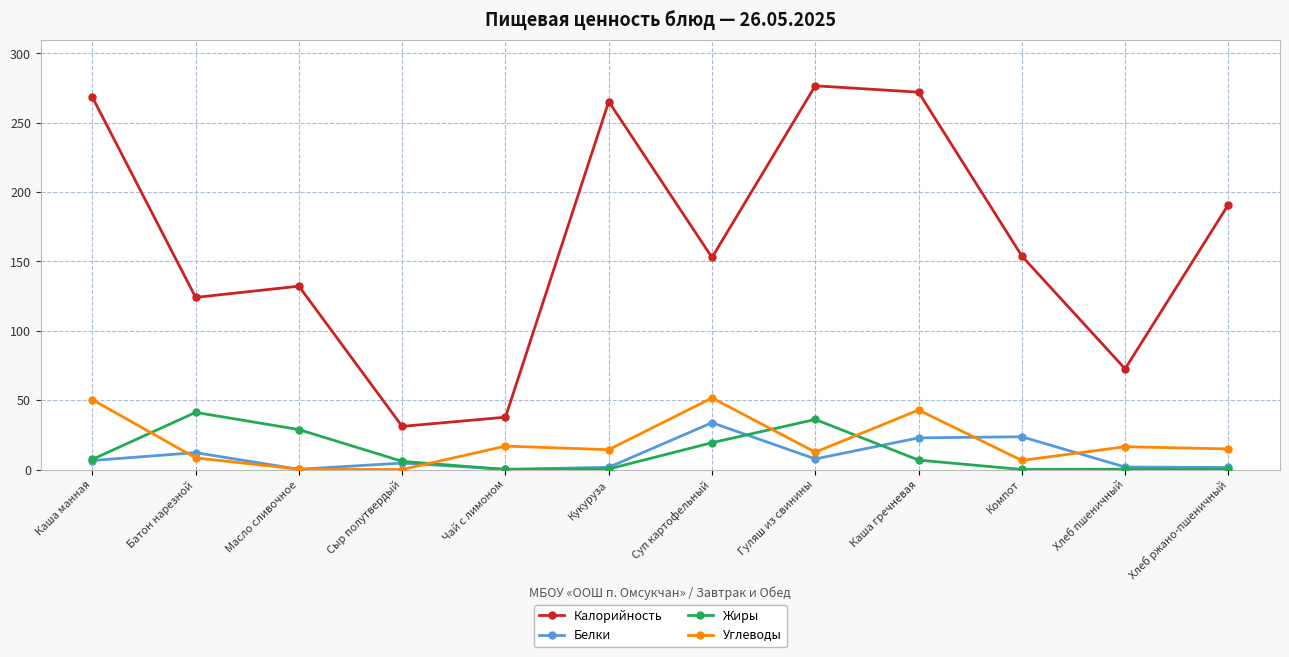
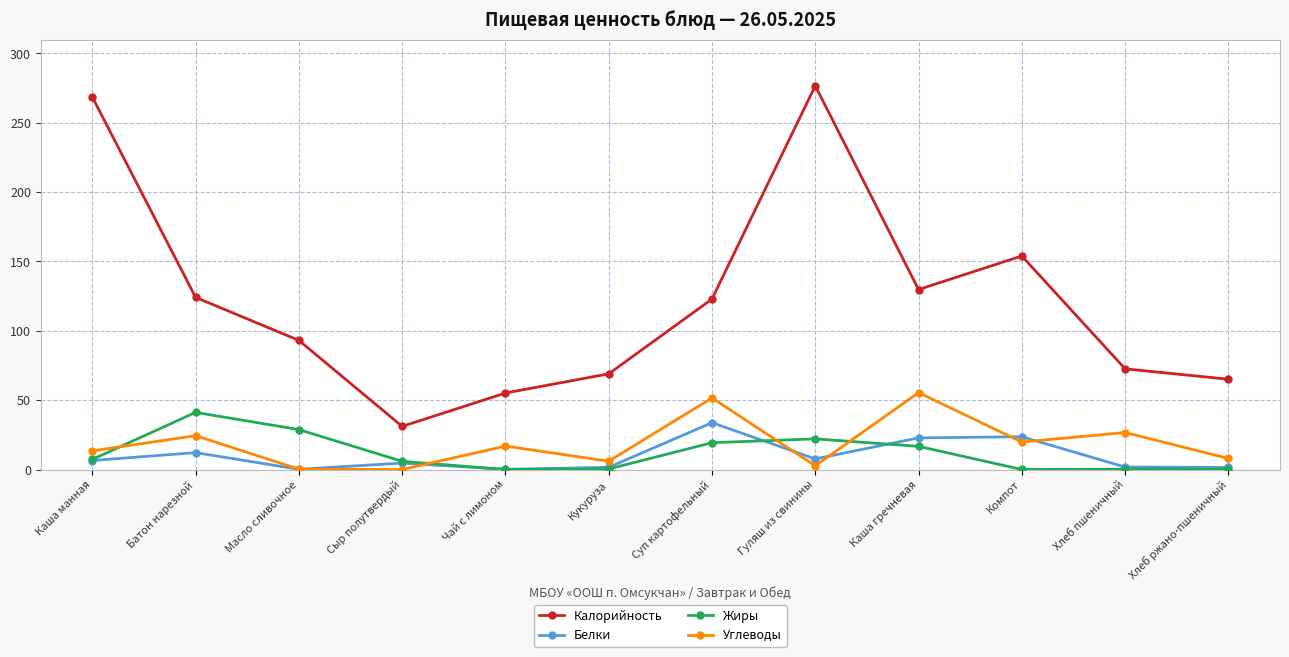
  {
    "Калорийность": {
      "Каша манная": 269,
      "Батон нарезной": 124,
-     "Масло сливочное": 132,
+     "Масло сливочное": 93,
      "Сыр полутвердый": 31,
-     "Чай с лимоном": 38,
-     "Кукуруза": 265,
-     "Суп картофельный": 153,
+     "Чай с лимоном": 55,
+     "Кукуруза": 69,
+     "Суп картофельный": 123,
      "Гуляш из свинины": 277,
-     "Каша гречневая": 272,
+     "Каша гречневая": 130,
      "Компот": 154,
      "Хлеб пшеничный": 73,
-     "Хлеб ржано-пшеничный": 191
+     "Хлеб ржано-пшеничный": 65
    },
    "Белки": {
      "Батон нарезной": 12,
      "Суп картофельный": 34,
      "Гуляш из свинины": 8,
      "Каша гречневая": 23,
      "Компот": 24
    },
    "Жиры": {
      "Батон нарезной": 41,
      "Масло сливочное": 29,
      "Суп картофельный": 19,
-     "Гуляш из свинины": 36,
-     "Каша гречневая": 7,
+     "Гуляш из свинины": 22,
+     "Каша гречневая": 17,
      "Компот": 0
    },
    "Углеводы": {
-     "Каша манная": 50,
-     "Батон нарезной": 8,
+     "Каша манная": 13,
+     "Батон нарезной": 24,
      "Сыр полутвердый": 0,
      "Чай с лимоном": 17,
-     "Кукуруза": 14,
+     "Кукуруза": 6,
      "Суп картофельный": 52,
-     "Гуляш из свинины": 13,
-     "Каша гречневая": 43,
-     "Компот": 7,
-     "Хлеб пшеничный": 16,
-     "Хлеб ржано-пшеничный": 15
+     "Гуляш из свинины": 3,
+     "Каша гречневая": 55,
+     "Компот": 20,
+     "Хлеб пшеничный": 27,
+     "Хлеб ржано-пшеничный": 8
    }
  }
